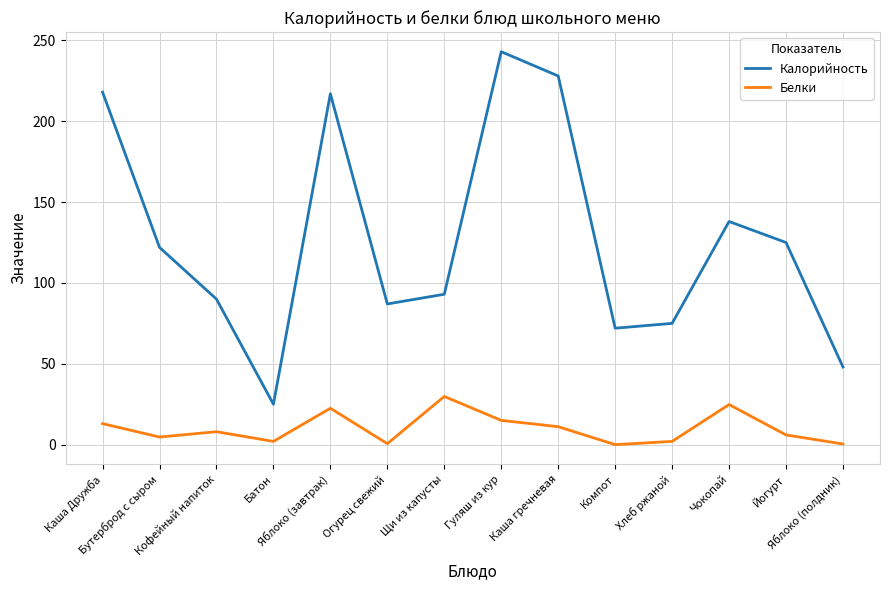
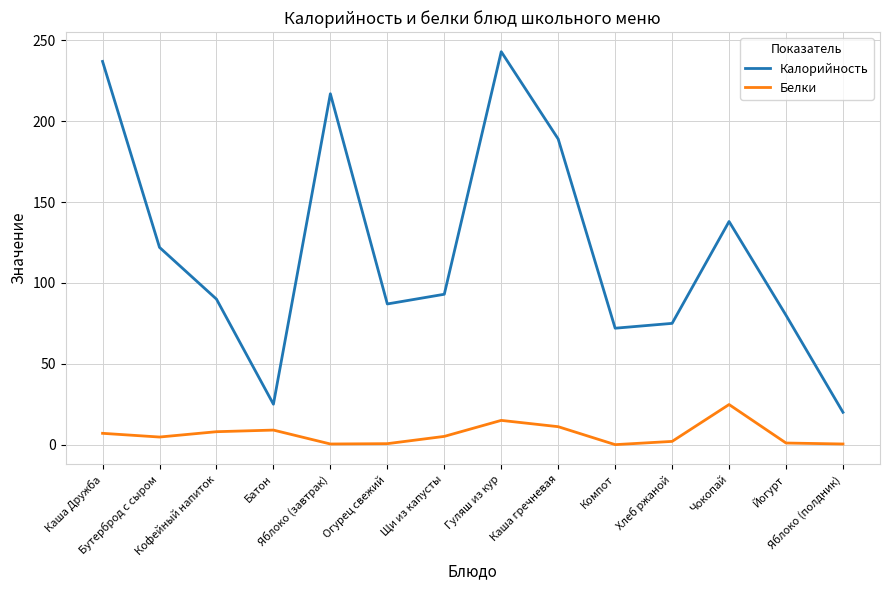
  {
    "Калорийность": {
-     "Каша Дружба": 218,
+     "Каша Дружба": 237,
      "Бутерброд с сыром": 122,
      "Кофейный напиток": 90,
      "Батон": 25,
      "Яблоко (завтрак)": 217,
      "Огурец свежий": 87,
      "Щи из капусты": 93,
      "Гуляш из кур": 243,
-     "Каша гречневая": 228,
+     "Каша гречневая": 189,
      "Компот": 72,
      "Хлеб ржаной": 75,
      "Чокопай": 138,
-     "Йогурт": 125,
-     "Яблоко (полдник)": 48
+     "Йогурт": 80,
+     "Яблоко (полдник)": 20
    },
    "Белки": {
-     "Каша Дружба": 13,
+     "Каша Дружба": 7,
      "Бутерброд с сыром": 5,
      "Кофейный напиток": 8,
-     "Батон": 2,
-     "Яблоко (завтрак)": 23,
+     "Батон": 9,
+     "Яблоко (завтрак)": 0,
      "Огурец свежий": 1,
-     "Щи из капусты": 30,
+     "Щи из капусты": 5,
      "Гуляш из кур": 15,
      "Каша гречневая": 11,
      "Компот": 0,
      "Хлеб ржаной": 2,
      "Чокопай": 25,
-     "Йогурт": 6,
+     "Йогурт": 1,
      "Яблоко (полдник)": 0
    }
  }
